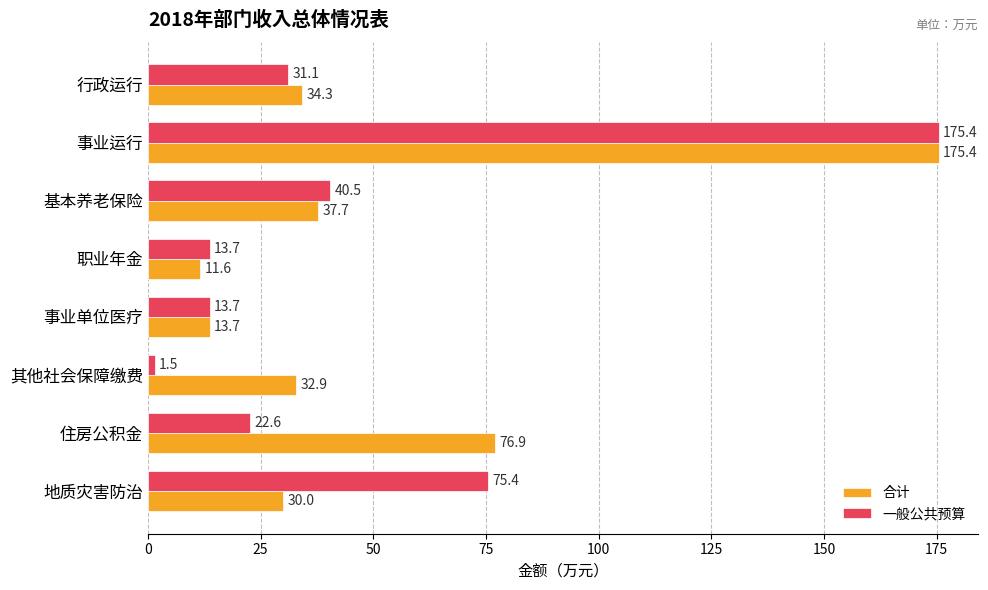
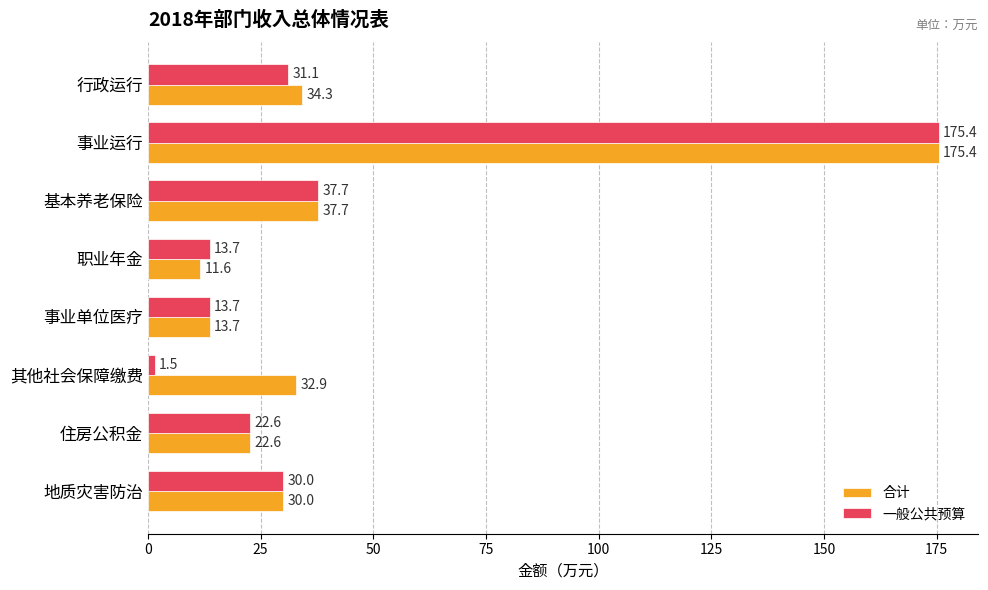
  {
    "合计": {
      "行政运行": 34.3,
      "事业运行": 175.4,
      "基本养老保险": 37.7,
      "职业年金": 11.6,
      "事业单位医疗": 13.7,
      "其他社会保障缴费": 32.9,
-     "住房公积金": 76.9,
+     "住房公积金": 22.6,
      "地质灾害防治": 30.0
    },
    "一般公共预算": {
      "行政运行": 31.1,
      "事业运行": 175.4,
-     "基本养老保险": 40.5,
+     "基本养老保险": 37.7,
      "职业年金": 13.7,
      "事业单位医疗": 13.7,
      "其他社会保障缴费": 1.5,
      "住房公积金": 22.6,
-     "地质灾害防治": 75.4
+     "地质灾害防治": 30.0
    }
  }
